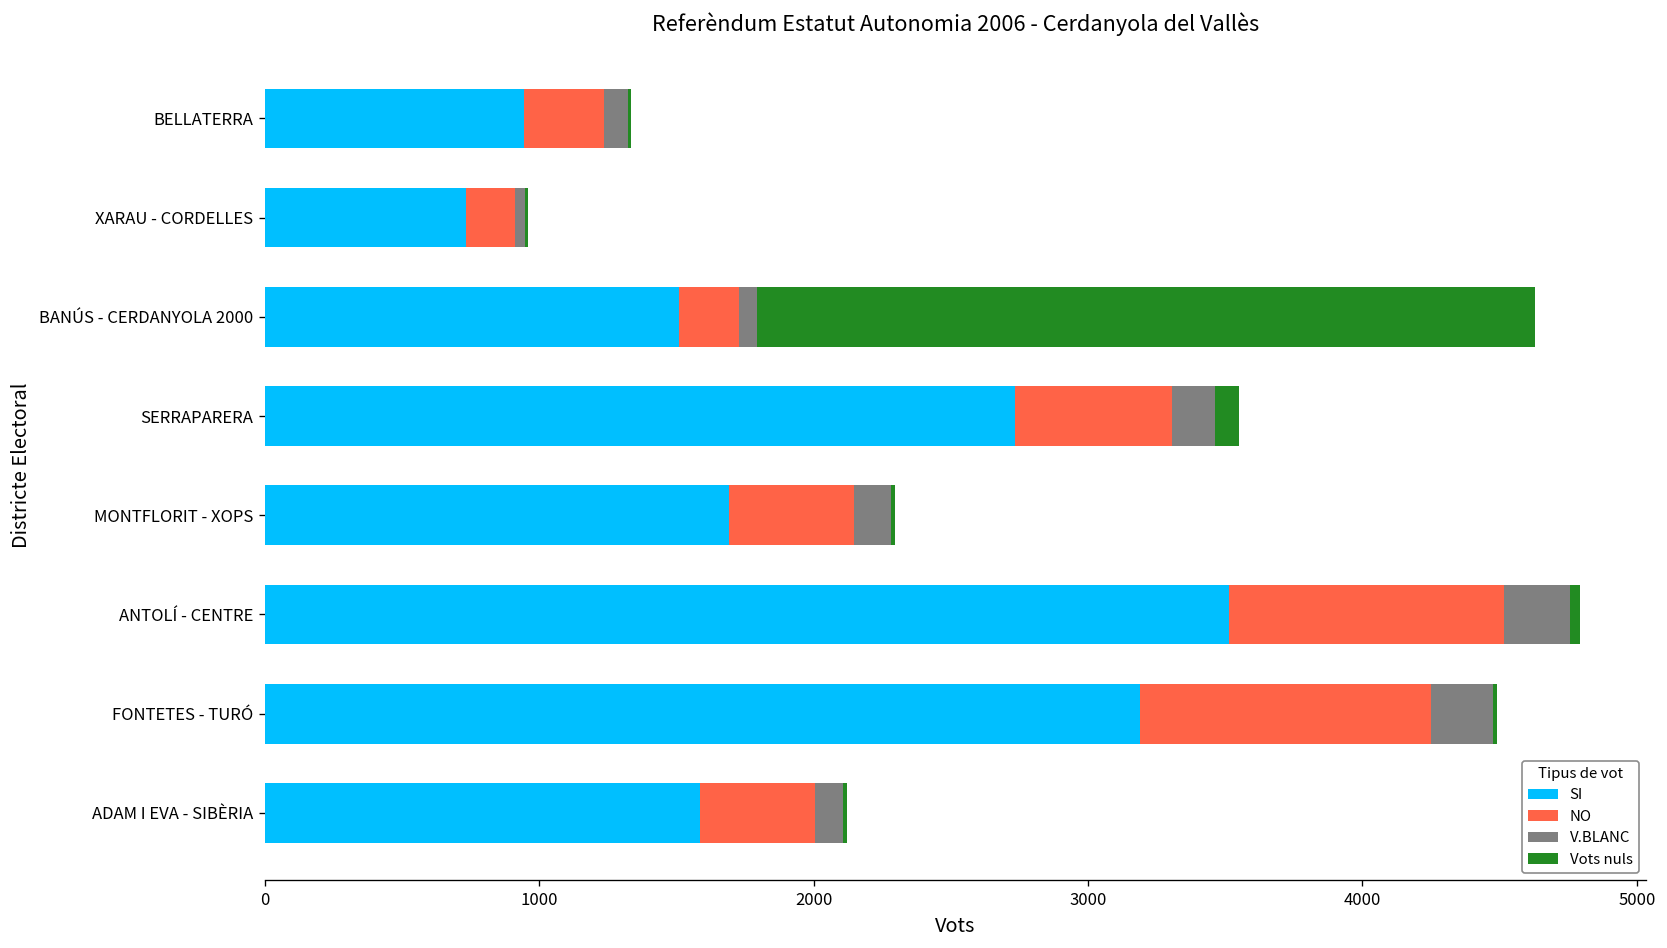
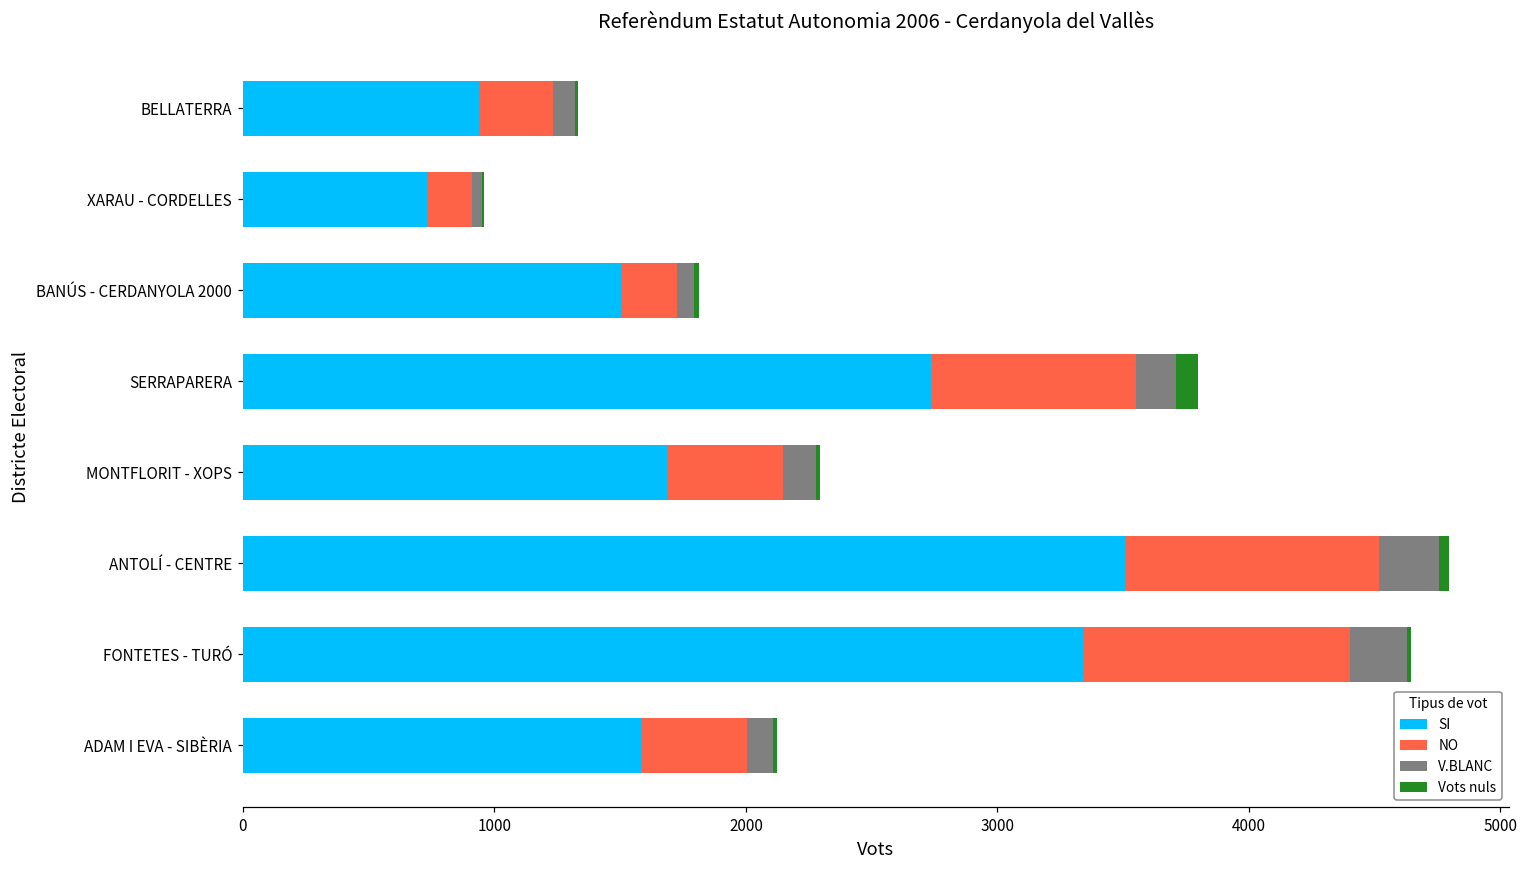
  {
    "SI": {
      "BELLATERRA": 940,
      "XARAU - CORDELLES": 730,
      "BANÚS - CERDANYOLA 2000": 1510,
      "SERRAPARERA": 2740,
      "MONTFLORIT - XOPS": 1690,
      "ANTOLÍ - CENTRE": 3510,
-     "FONTETES - TURÓ": 3190,
+     "FONTETES - TURÓ": 3340,
      "ADAM I EVA - SIBÈRIA": 1590
    },
    "NO": {
      "BELLATERRA": 290,
      "XARAU - CORDELLES": 180,
      "BANÚS - CERDANYOLA 2000": 220,
-     "SERRAPARERA": 570,
+     "SERRAPARERA": 820,
      "MONTFLORIT - XOPS": 460,
      "ANTOLÍ - CENTRE": 1010,
      "FONTETES - TURÓ": 1060,
      "ADAM I EVA - SIBÈRIA": 420
    },
    "V.BLANC": {
      "BELLATERRA": 90,
      "XARAU - CORDELLES": 40,
      "BANÚS - CERDANYOLA 2000": 70,
      "SERRAPARERA": 160,
      "MONTFLORIT - XOPS": 130,
      "ANTOLÍ - CENTRE": 240,
      "FONTETES - TURÓ": 230,
      "ADAM I EVA - SIBÈRIA": 100
    },
    "Vots nuls": {
      "BELLATERRA": 10,
-     "BANÚS - CERDANYOLA 2000": 2830,
+     "BANÚS - CERDANYOLA 2000": 20,
      "SERRAPARERA": 90,
      "MONTFLORIT - XOPS": 20,
      "ANTOLÍ - CENTRE": 40,
      "FONTETES - TURÓ": 20,
      "ADAM I EVA - SIBÈRIA": 20
    }
  }
